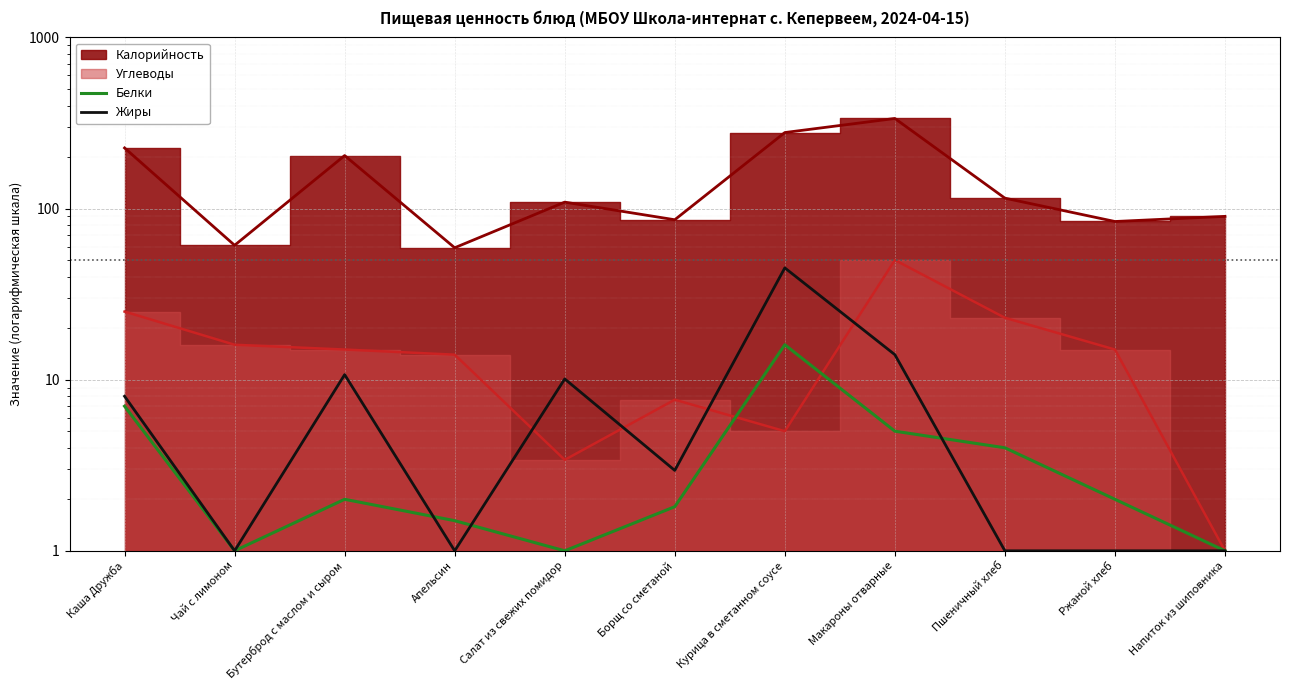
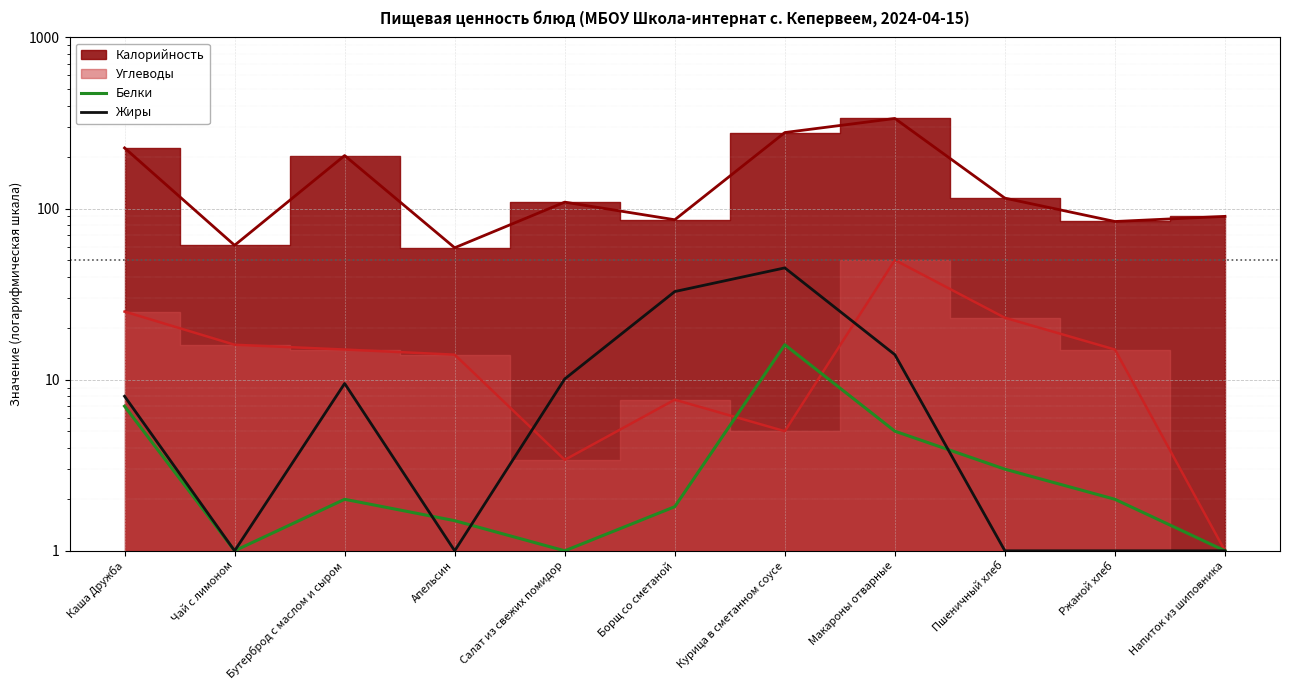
  {
    "Белки": {
      "Каша Дружба": 7,
      "Бутерброд с маслом и сыром": 2,
      "Апельсин": 1.5,
      "Салат из свежих помидор": 1,
      "Борщ со сметаной": 1.8,
      "Курица в сметанном соусе": 16,
      "Макароны отварные": 5,
-     "Пшеничный хлеб": 4,
+     "Пшеничный хлеб": 3,
      "Ржаной хлеб": 2
    },
    "Жиры": {
      "Каша Дружба": 8,
-     "Бутерброд с маслом и сыром": 11,
+     "Бутерброд с маслом и сыром": 10,
      "Апельсин": 1.0,
      "Салат из свежих помидор": 10,
-     "Борщ со сметаной": 3.0,
+     "Борщ со сметаной": 33,
      "Курица в сметанном соусе": 45,
      "Макароны отварные": 14,
      "Пшеничный хлеб": 1.0,
      "Ржаной хлеб": 1.0
    }
  }
